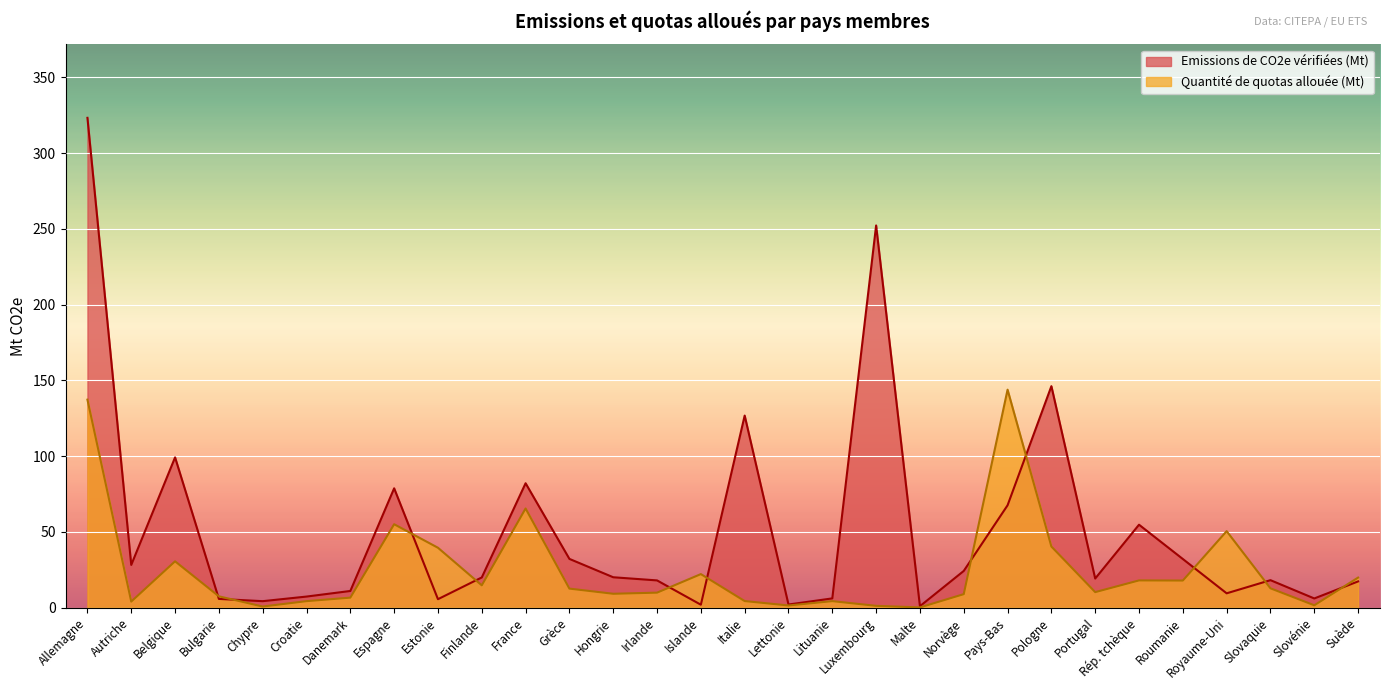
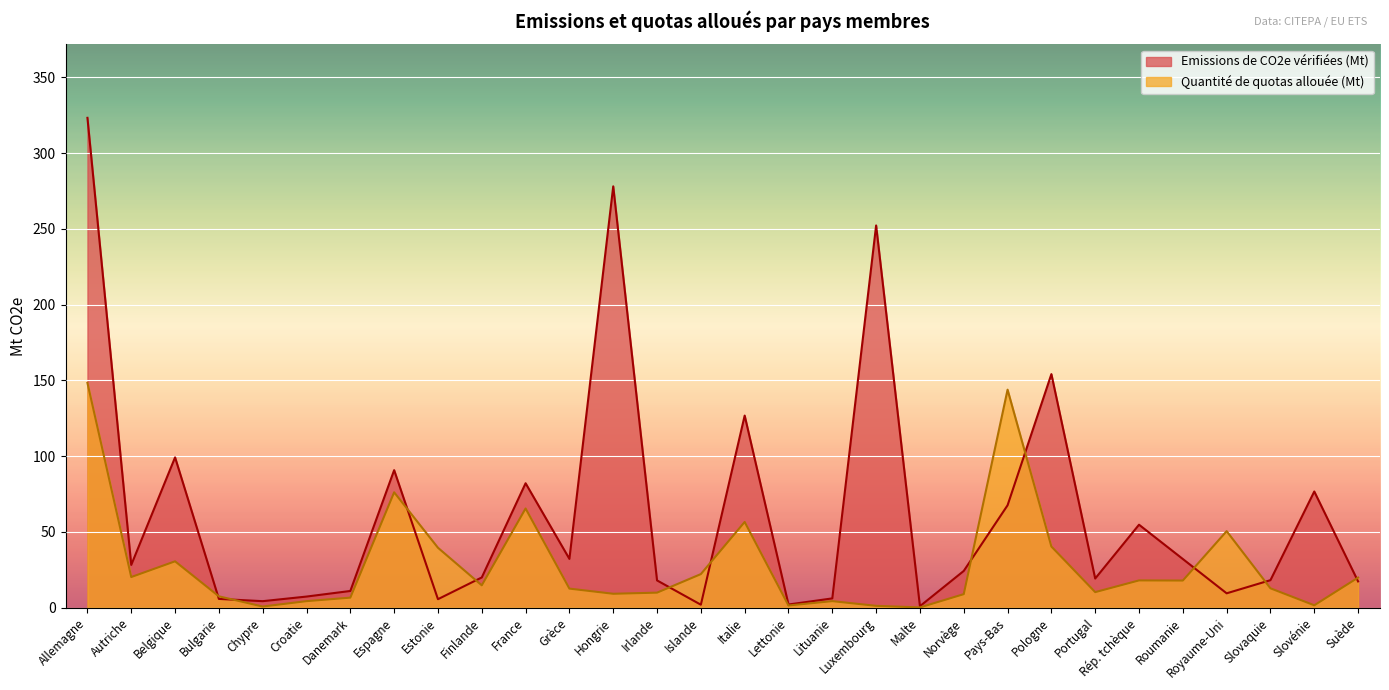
  {
    "Emissions de CO2e vérifiées (Mt)": {
      "Allemagne": 323,
      "Autriche": 28,
      "Belgique": 99,
      "Bulgarie": 6,
      "Chypre": 4,
      "Croatie": 7,
      "Danemark": 11,
-     "Espagne": 79,
+     "Espagne": 91,
      "Estonie": 6,
      "Finlande": 20,
      "France": 82,
      "Grèce": 32,
-     "Hongrie": 20,
+     "Hongrie": 278,
      "Irlande": 18,
      "Islande": 2,
      "Italie": 127,
      "Lituanie": 6,
      "Luxembourg": 252,
      "Norvège": 24,
      "Pays-Bas": 68,
-     "Pologne": 146,
+     "Pologne": 154,
      "Portugal": 19,
      "Rép. tchèque": 55,
      "Roumanie": 32,
      "Royaume-Uni": 9,
      "Slovaquie": 18,
-     "Slovénie": 6,
+     "Slovénie": 77,
      "Suède": 17
    },
    "Quantité de quotas allouée (Mt)": {
-     "Allemagne": 137,
-     "Autriche": 4,
+     "Allemagne": 148,
+     "Autriche": 20,
      "Belgique": 31,
      "Bulgarie": 8,
      "Chypre": 1,
      "Croatie": 4,
      "Danemark": 7,
-     "Espagne": 55,
+     "Espagne": 76,
      "Estonie": 40,
      "Finlande": 15,
      "France": 65,
      "Grèce": 13,
      "Hongrie": 9,
      "Irlande": 10,
      "Islande": 22,
-     "Italie": 4,
+     "Italie": 57,
      "Lituanie": 4,
      "Luxembourg": 1,
      "Norvège": 9,
      "Pays-Bas": 144,
      "Pologne": 40,
      "Portugal": 10,
      "Rép. tchèque": 18,
      "Roumanie": 18,
      "Royaume-Uni": 51,
      "Slovaquie": 13,
      "Slovénie": 2,
      "Suède": 20
    }
  }
